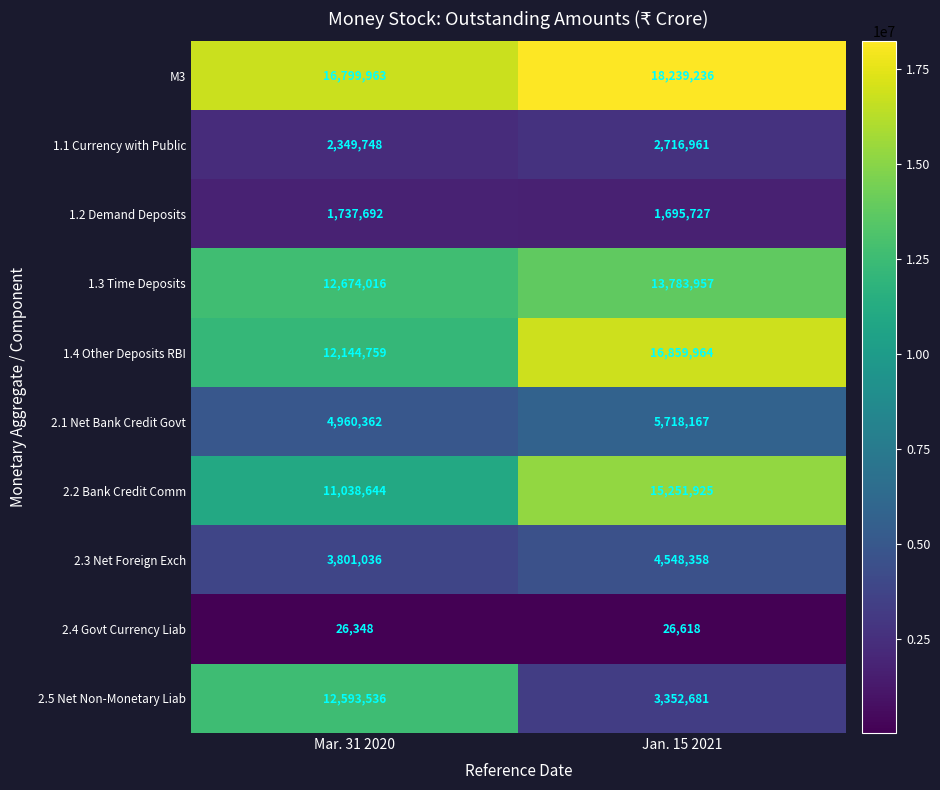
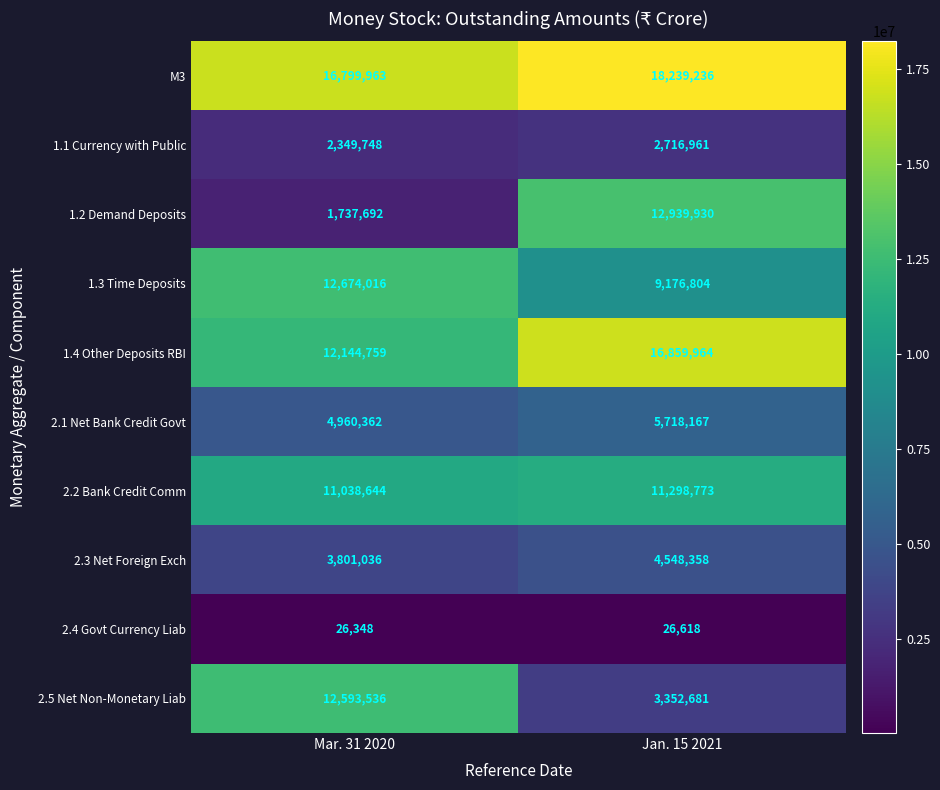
  {
    "M3": {
      "Mar. 31 2020": "16,799,963",
      "Jan. 15 2021": "18,239,236"
    },
    "1.1 Currency with Public": {
      "Mar. 31 2020": "2,349,748",
      "Jan. 15 2021": "2,716,961"
    },
    "1.2 Demand Deposits": {
      "Mar. 31 2020": "1,737,692",
-     "Jan. 15 2021": "1,695,727"
+     "Jan. 15 2021": "12,939,930"
    },
    "1.3 Time Deposits": {
      "Mar. 31 2020": "12,674,016",
-     "Jan. 15 2021": "13,783,957"
+     "Jan. 15 2021": "9,176,804"
    },
    "1.4 Other Deposits RBI": {
      "Mar. 31 2020": "12,144,759",
      "Jan. 15 2021": "16,859,964"
    },
    "2.1 Net Bank Credit Govt": {
      "Mar. 31 2020": "4,960,362",
      "Jan. 15 2021": "5,718,167"
    },
    "2.2 Bank Credit Comm": {
      "Mar. 31 2020": "11,038,644",
-     "Jan. 15 2021": "15,251,925"
+     "Jan. 15 2021": "11,298,773"
    },
    "2.3 Net Foreign Exch": {
      "Mar. 31 2020": "3,801,036",
      "Jan. 15 2021": "4,548,358"
    },
    "2.4 Govt Currency Liab": {
      "Mar. 31 2020": "26,348",
      "Jan. 15 2021": "26,618"
    },
    "2.5 Net Non-Monetary Liab": {
      "Mar. 31 2020": "12,593,536",
      "Jan. 15 2021": "3,352,681"
    }
  }
